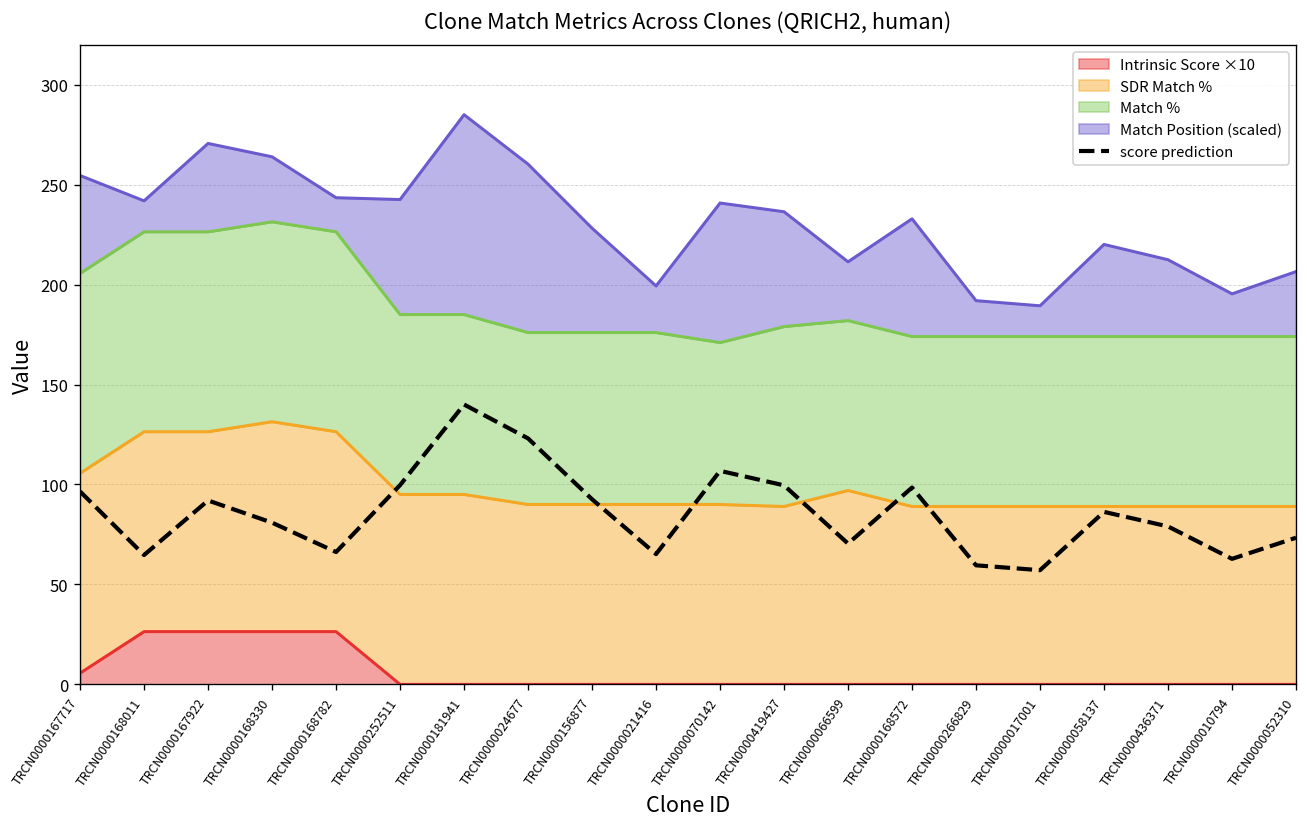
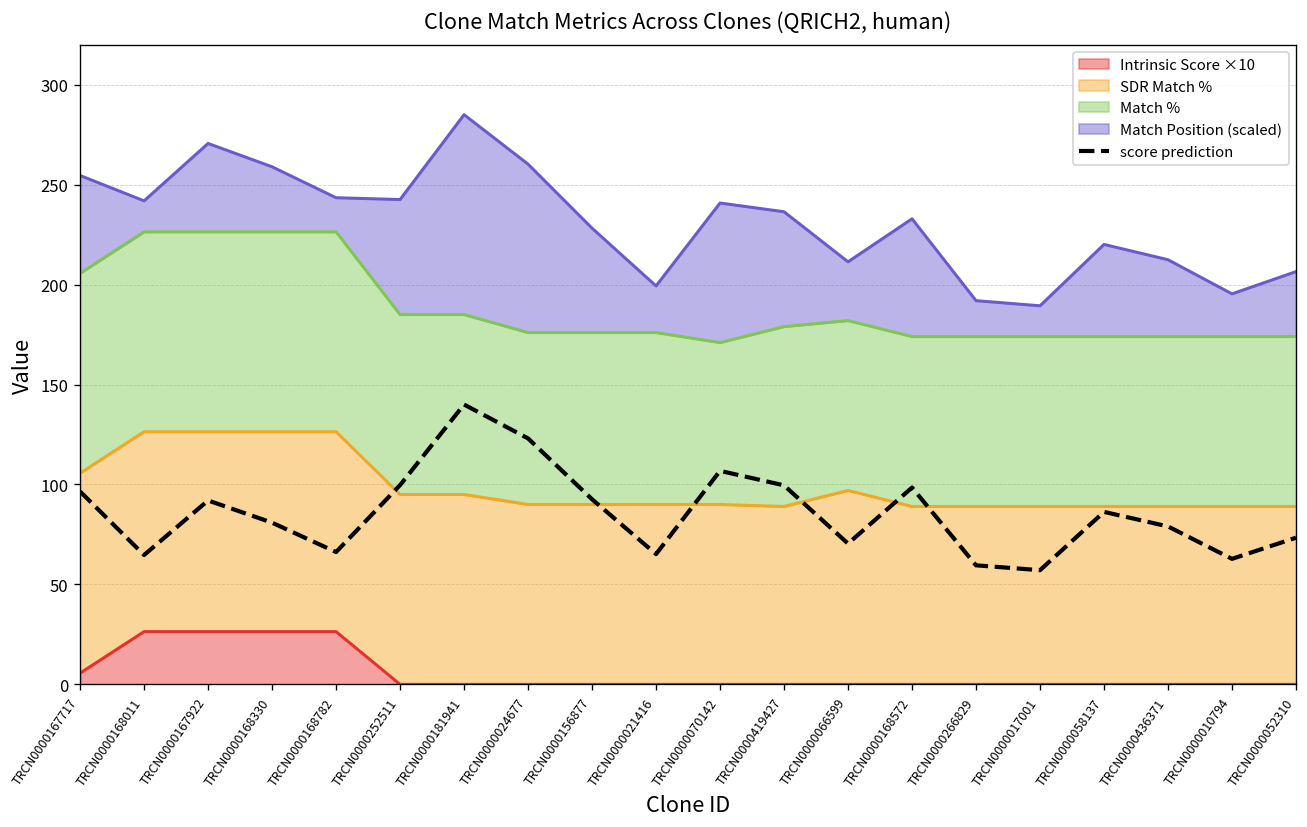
  {
    "Intrinsic Score ×10": {
      "TRCN0000167717": 6,
      "TRCN0000168011": 26,
      "TRCN0000167922": 26,
      "TRCN0000168330": 26,
      "TRCN0000168782": 26,
      "TRCN0000252511": 0,
      "TRCN0000181941": 0,
      "TRCN0000024677": 0,
      "TRCN0000156877": 0,
      "TRCN0000021416": 0,
      "TRCN0000070142": 0,
      "TRCN0000419427": 0,
      "TRCN0000066599": 0,
      "TRCN0000168572": 0,
      "TRCN0000266829": 0,
      "TRCN0000017001": 0,
      "TRCN0000058137": 0,
      "TRCN0000436371": 0,
      "TRCN0000010794": 0,
      "TRCN0000052310": 0
    },
    "SDR Match %": {
      "TRCN0000167717": 100,
      "TRCN0000168011": 100,
      "TRCN0000167922": 100,
-     "TRCN0000168330": 105,
+     "TRCN0000168330": 100,
      "TRCN0000168782": 100,
      "TRCN0000252511": 95,
      "TRCN0000181941": 95,
      "TRCN0000024677": 90,
      "TRCN0000156877": 90,
      "TRCN0000021416": 90,
      "TRCN0000070142": 90,
      "TRCN0000419427": 89,
      "TRCN0000066599": 97,
      "TRCN0000168572": 89,
      "TRCN0000266829": 89,
      "TRCN0000017001": 89,
      "TRCN0000058137": 89,
      "TRCN0000436371": 89,
      "TRCN0000010794": 89,
      "TRCN0000052310": 89
    },
    "Match %": {
      "TRCN0000167717": 100,
      "TRCN0000168011": 100,
      "TRCN0000167922": 100,
      "TRCN0000168330": 100,
      "TRCN0000168782": 100,
      "TRCN0000252511": 90,
      "TRCN0000181941": 90,
      "TRCN0000024677": 86,
      "TRCN0000156877": 86,
      "TRCN0000021416": 86,
      "TRCN0000070142": 81,
      "TRCN0000419427": 90,
      "TRCN0000066599": 85,
      "TRCN0000168572": 85,
      "TRCN0000266829": 85,
      "TRCN0000017001": 85,
      "TRCN0000058137": 85,
      "TRCN0000436371": 85,
      "TRCN0000010794": 85,
      "TRCN0000052310": 85
    },
    "Match Position (scaled)": {
      "TRCN0000167717": 49,
      "TRCN0000168011": 15,
      "TRCN0000167922": 44,
      "TRCN0000168330": 33,
      "TRCN0000168782": 17,
      "TRCN0000252511": 58,
      "TRCN0000181941": 100,
      "TRCN0000024677": 84,
      "TRCN0000156877": 52,
      "TRCN0000021416": 23,
      "TRCN0000070142": 70,
      "TRCN0000419427": 57,
      "TRCN0000066599": 29,
      "TRCN0000168572": 59,
      "TRCN0000266829": 18,
      "TRCN0000017001": 15,
      "TRCN0000058137": 46,
      "TRCN0000436371": 38,
      "TRCN0000010794": 21,
      "TRCN0000052310": 32
    },
    "score prediction": {
      "TRCN0000167717": 96,
      "TRCN0000168011": 65,
      "TRCN0000167922": 92,
      "TRCN0000168330": 81,
      "TRCN0000168782": 66,
      "TRCN0000252511": 100,
      "TRCN0000181941": 140,
      "TRCN0000024677": 123,
      "TRCN0000156877": 93,
      "TRCN0000021416": 65,
      "TRCN0000070142": 107,
      "TRCN0000419427": 100,
      "TRCN0000066599": 70,
      "TRCN0000168572": 98,
      "TRCN0000266829": 60,
      "TRCN0000017001": 57,
      "TRCN0000058137": 86,
      "TRCN0000436371": 79,
      "TRCN0000010794": 63,
      "TRCN0000052310": 73
    }
  }
